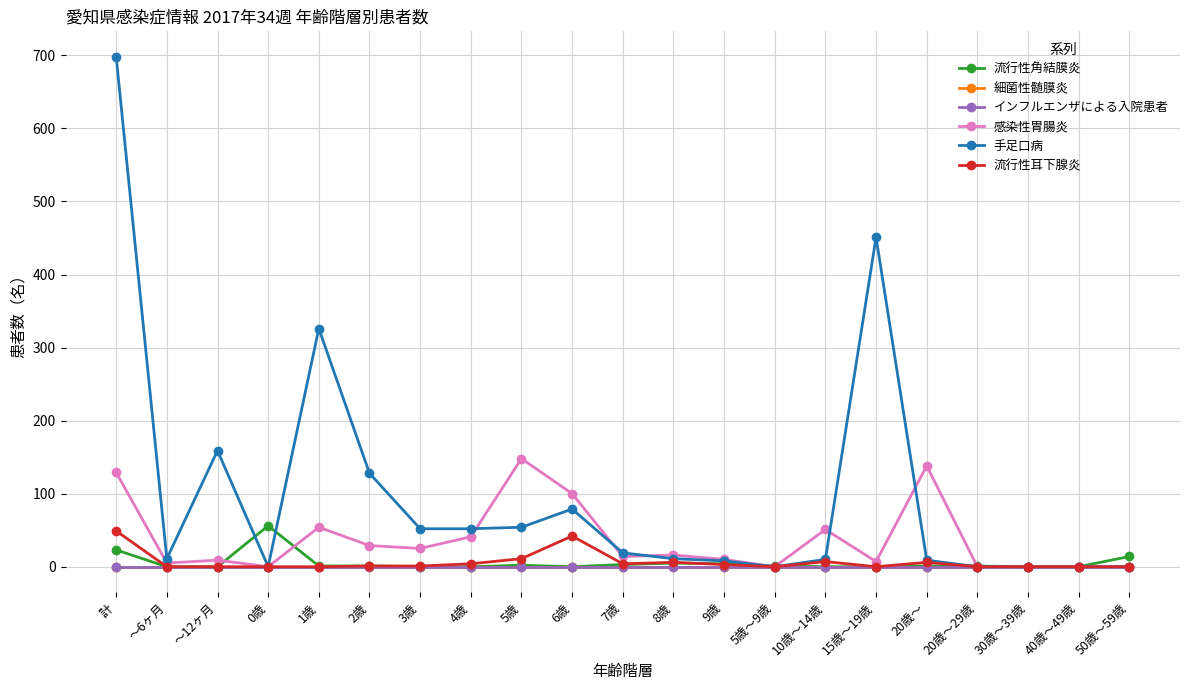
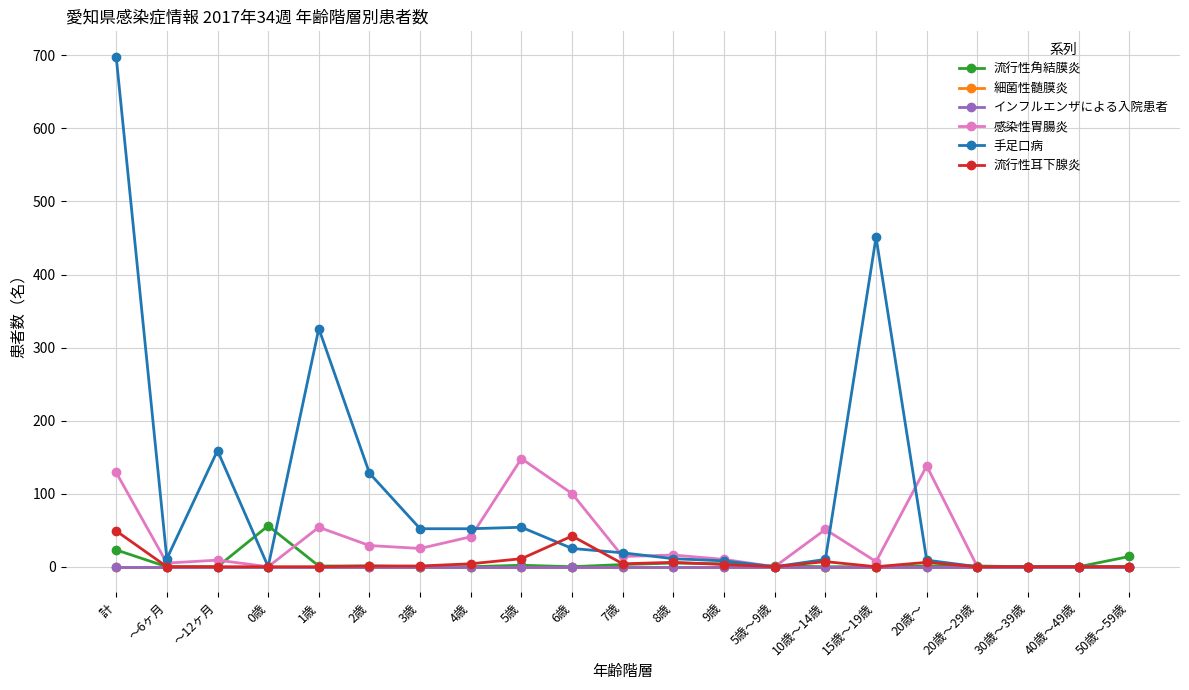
  {
    "流行性角結膜炎": {
      "計": 20,
      "0歳": 60,
      "50歳～59歳": 10
    },
    "インフルエンザによる入院患者": {
      "計": 0,
      "8歳": 0
    },
    "感染性胃腸炎": {
      "計": 130,
      "～6ヶ月": 10,
      "～12ヶ月": 10,
      "1歳": 50,
      "2歳": 30,
      "3歳": 30,
      "4歳": 40,
      "5歳": 150,
      "6歳": 100,
      "7歳": 10,
      "8歳": 20,
      "10歳～14歳": 50,
      "15歳～19歳": 10,
      "20歳～": 140
    },
    "手足口病": {
      "計": 700,
      "～6ヶ月": 10,
      "～12ヶ月": 160,
      "1歳": 330,
      "2歳": 130,
      "3歳": 50,
      "4歳": 50,
      "5歳": 50,
-     "6歳": 80,
+     "6歳": 30,
      "7歳": 20,
      "8歳": 10,
      "15歳～19歳": 450
    },
    "流行性耳下腺炎": {
      "計": 50,
      "4歳": 0,
      "5歳": 10,
      "6歳": 40
    }
  }
